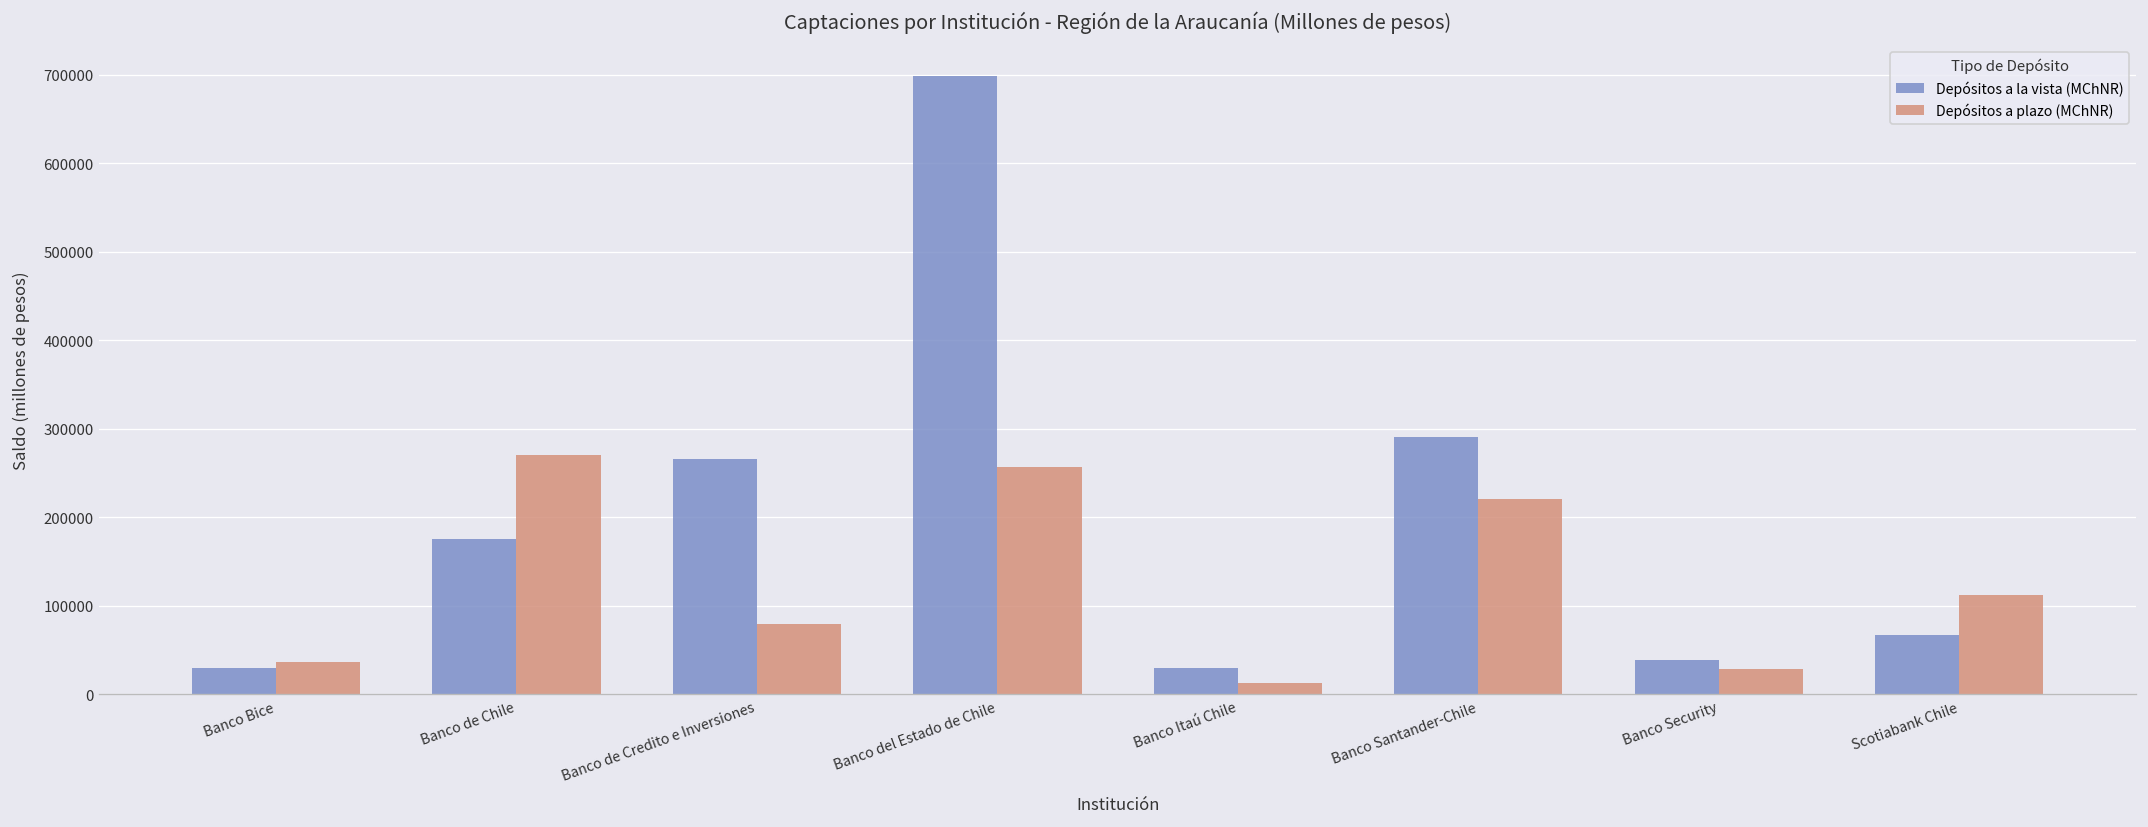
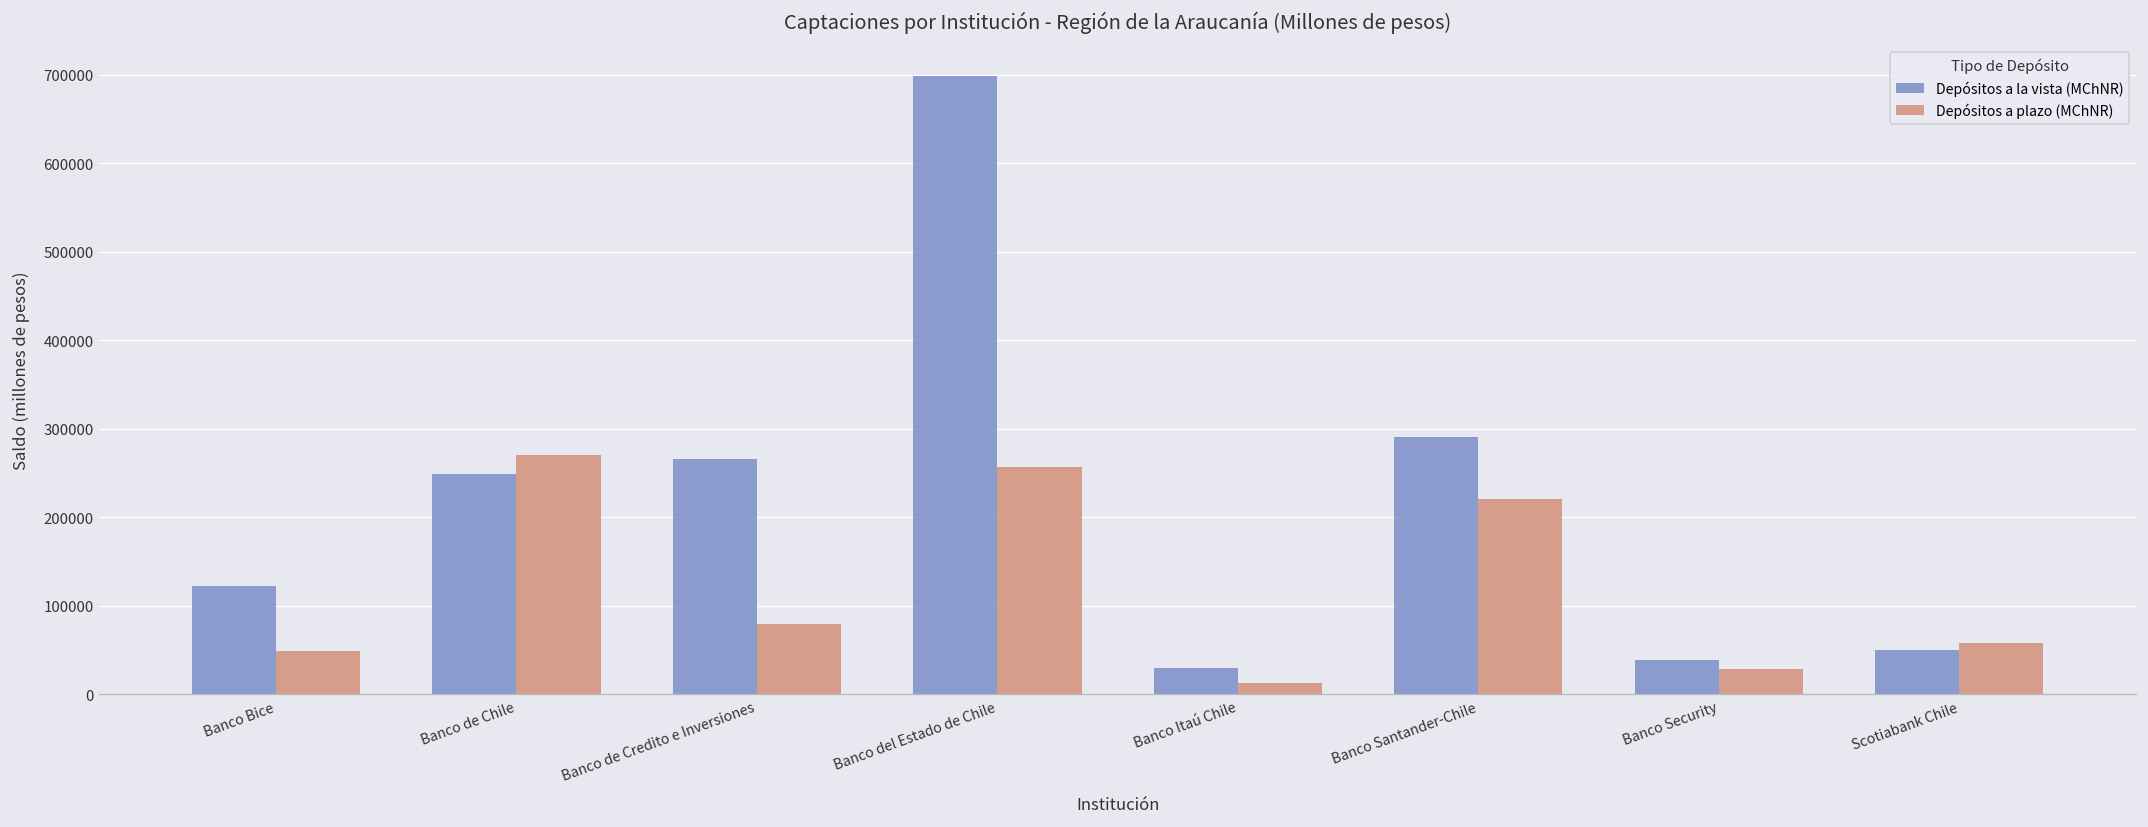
  {
    "Depósitos a la vista (MChNR)": {
-     "Banco Bice": 30000,
-     "Banco de Chile": 180000,
+     "Banco Bice": 120000,
+     "Banco de Chile": 250000,
      "Banco de Credito e Inversiones": 270000,
      "Banco del Estado de Chile": 700000,
      "Banco Itaú Chile": 30000,
      "Banco Santander-Chile": 290000,
      "Banco Security": 40000,
-     "Scotiabank Chile": 70000
+     "Scotiabank Chile": 50000
    },
    "Depósitos a plazo (MChNR)": {
-     "Banco Bice": 40000,
+     "Banco Bice": 50000,
      "Banco de Chile": 270000,
      "Banco de Credito e Inversiones": 80000,
      "Banco del Estado de Chile": 260000,
      "Banco Itaú Chile": 10000,
      "Banco Santander-Chile": 220000,
      "Banco Security": 30000,
-     "Scotiabank Chile": 110000
+     "Scotiabank Chile": 60000
    }
  }
